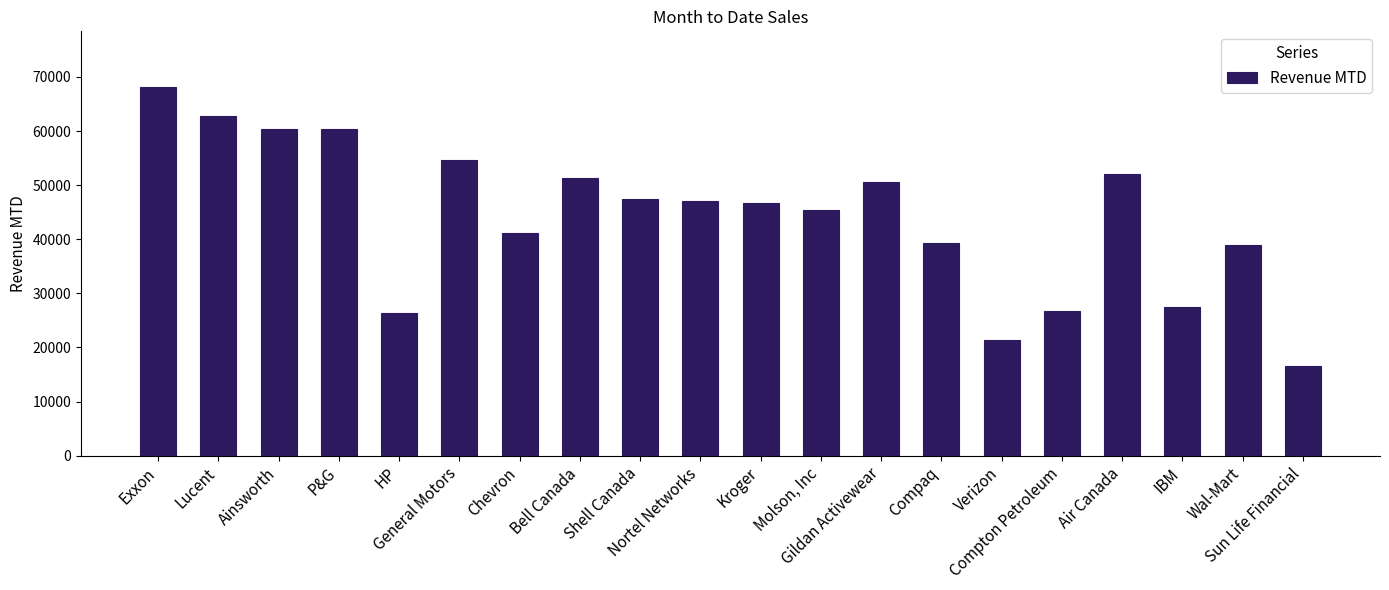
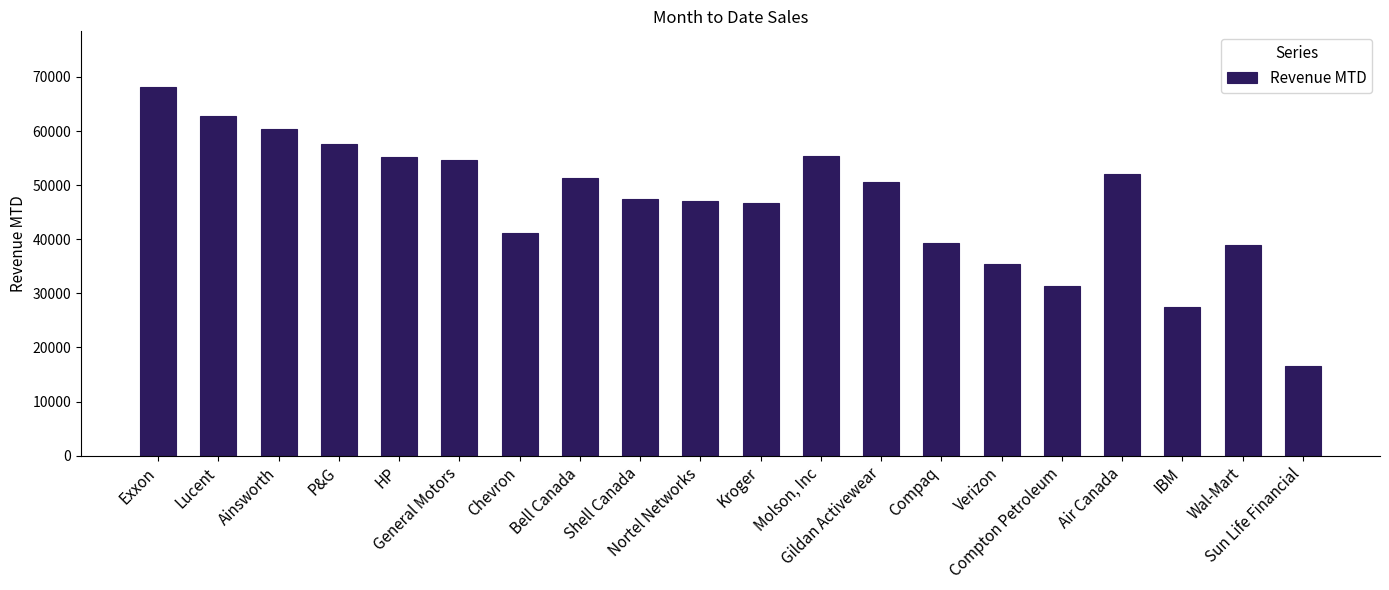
  {
    "Exxon": 68000,
    "Lucent": 63000,
    "Ainsworth": 60000,
-   "P&G": 60000,
-   "HP": 26000,
+   "P&G": 58000,
+   "HP": 55000,
    "General Motors": 55000,
    "Chevron": 41000,
    "Bell Canada": 51000,
    "Shell Canada": 48000,
    "Nortel Networks": 47000,
    "Kroger": 47000,
-   "Molson, Inc": 45000,
+   "Molson, Inc": 55000,
    "Gildan Activewear": 51000,
    "Compaq": 39000,
-   "Verizon": 21000,
-   "Compton Petroleum": 27000,
+   "Verizon": 35000,
+   "Compton Petroleum": 31000,
    "Air Canada": 52000,
    "IBM": 28000,
    "Wal-Mart": 39000,
    "Sun Life Financial": 17000
  }
